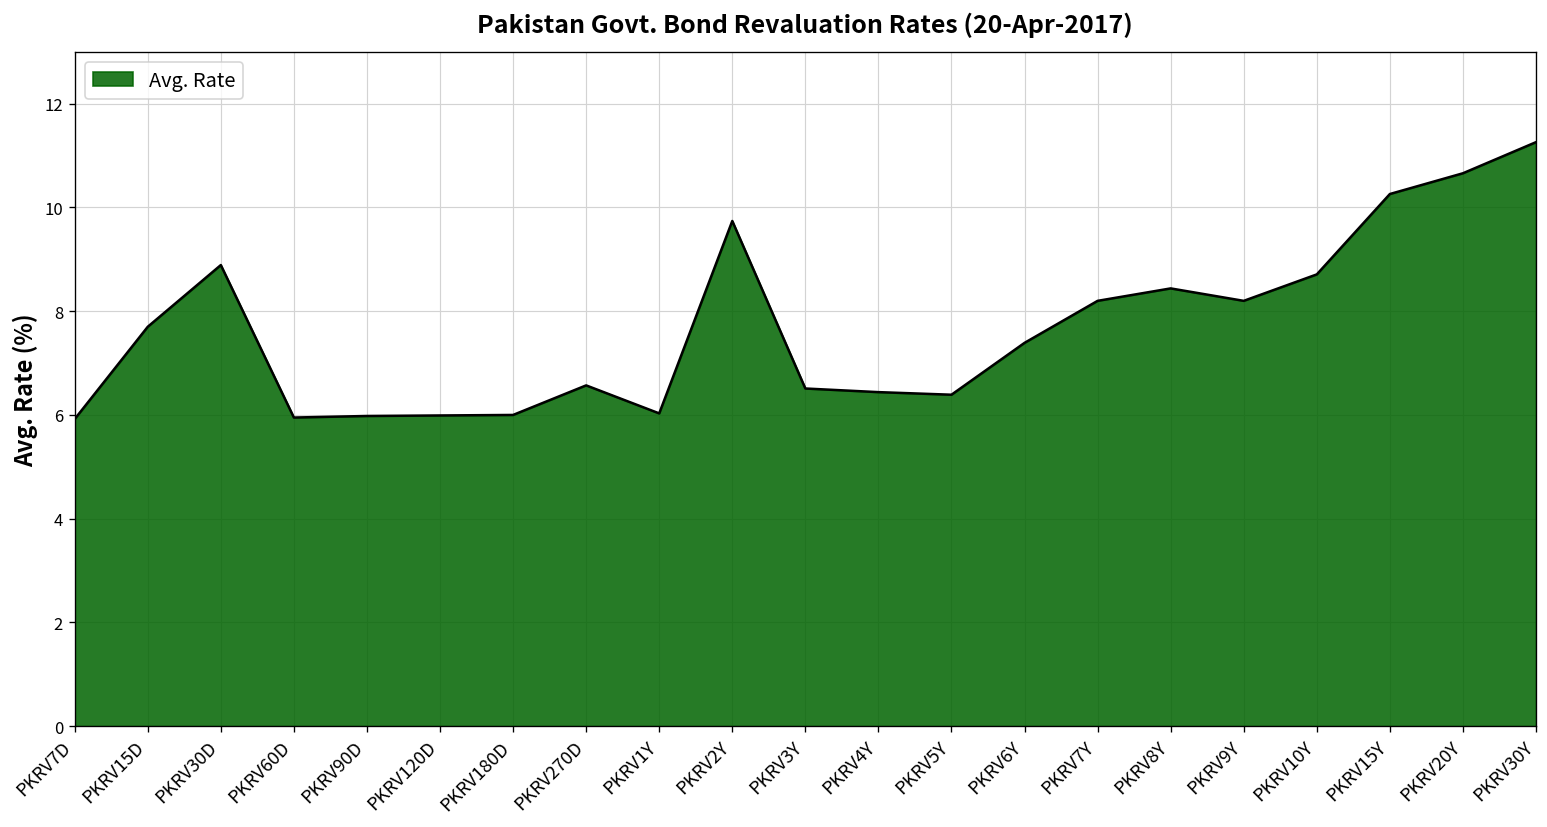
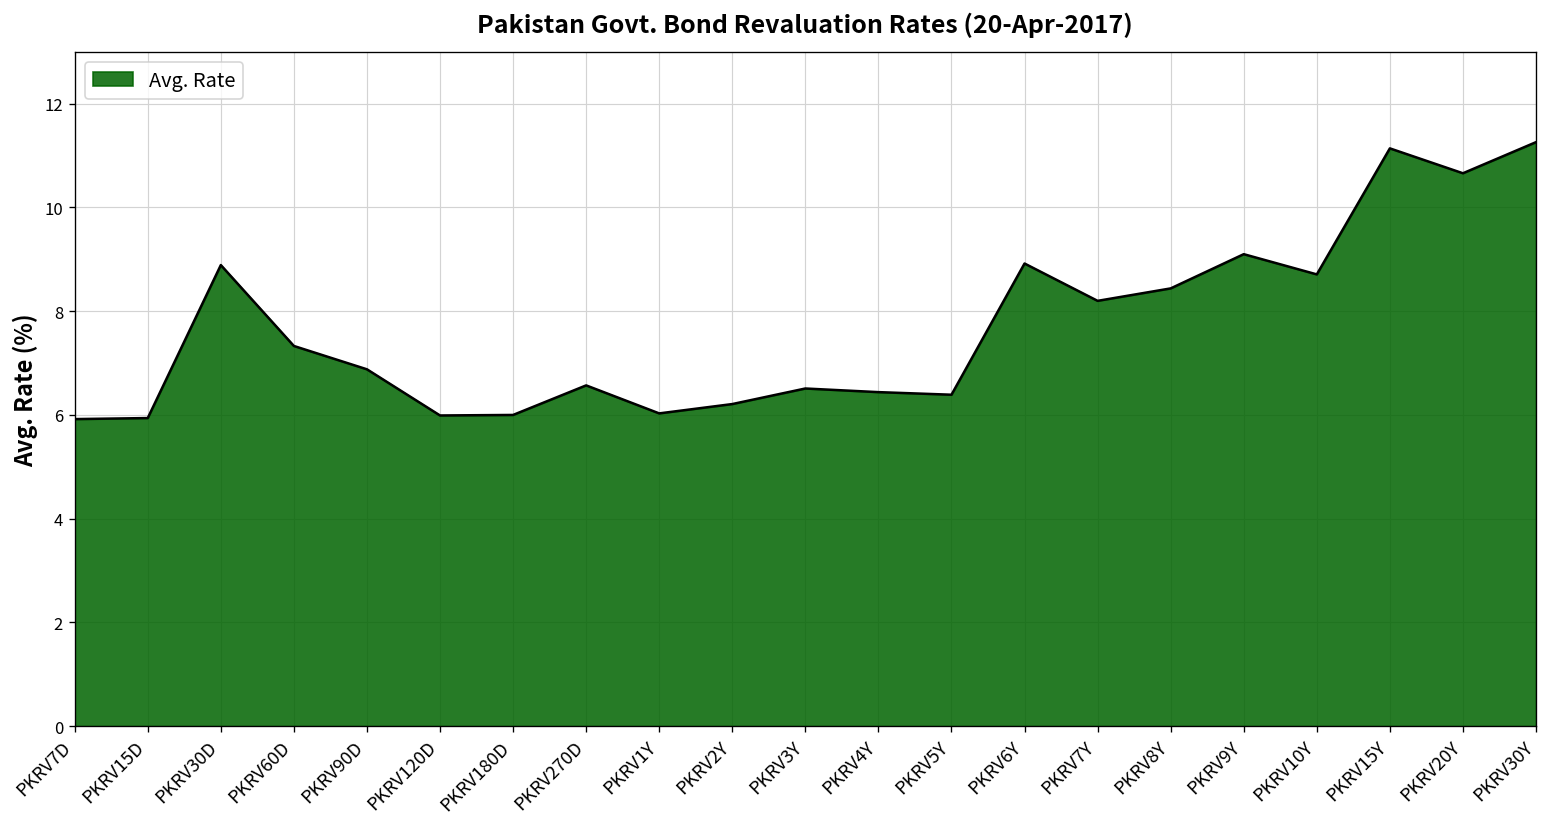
  {
    "PKRV7D": 5.9,
-   "PKRV15D": 7.7,
+   "PKRV15D": 5.9,
    "PKRV30D": 8.9,
-   "PKRV60D": 6.0,
-   "PKRV90D": 6.0,
+   "PKRV60D": 7.3,
+   "PKRV90D": 6.9,
    "PKRV120D": 6.0,
    "PKRV180D": 6.0,
    "PKRV270D": 6.6,
    "PKRV1Y": 6.0,
-   "PKRV2Y": 9.7,
+   "PKRV2Y": 6.2,
    "PKRV3Y": 6.5,
    "PKRV4Y": 6.4,
    "PKRV5Y": 6.4,
-   "PKRV6Y": 7.4,
+   "PKRV6Y": 8.9,
    "PKRV7Y": 8.2,
    "PKRV8Y": 8.4,
-   "PKRV9Y": 8.2,
+   "PKRV9Y": 9.1,
    "PKRV10Y": 8.7,
-   "PKRV15Y": 10.3,
+   "PKRV15Y": 11.1,
    "PKRV20Y": 10.7,
    "PKRV30Y": 11.3
  }
